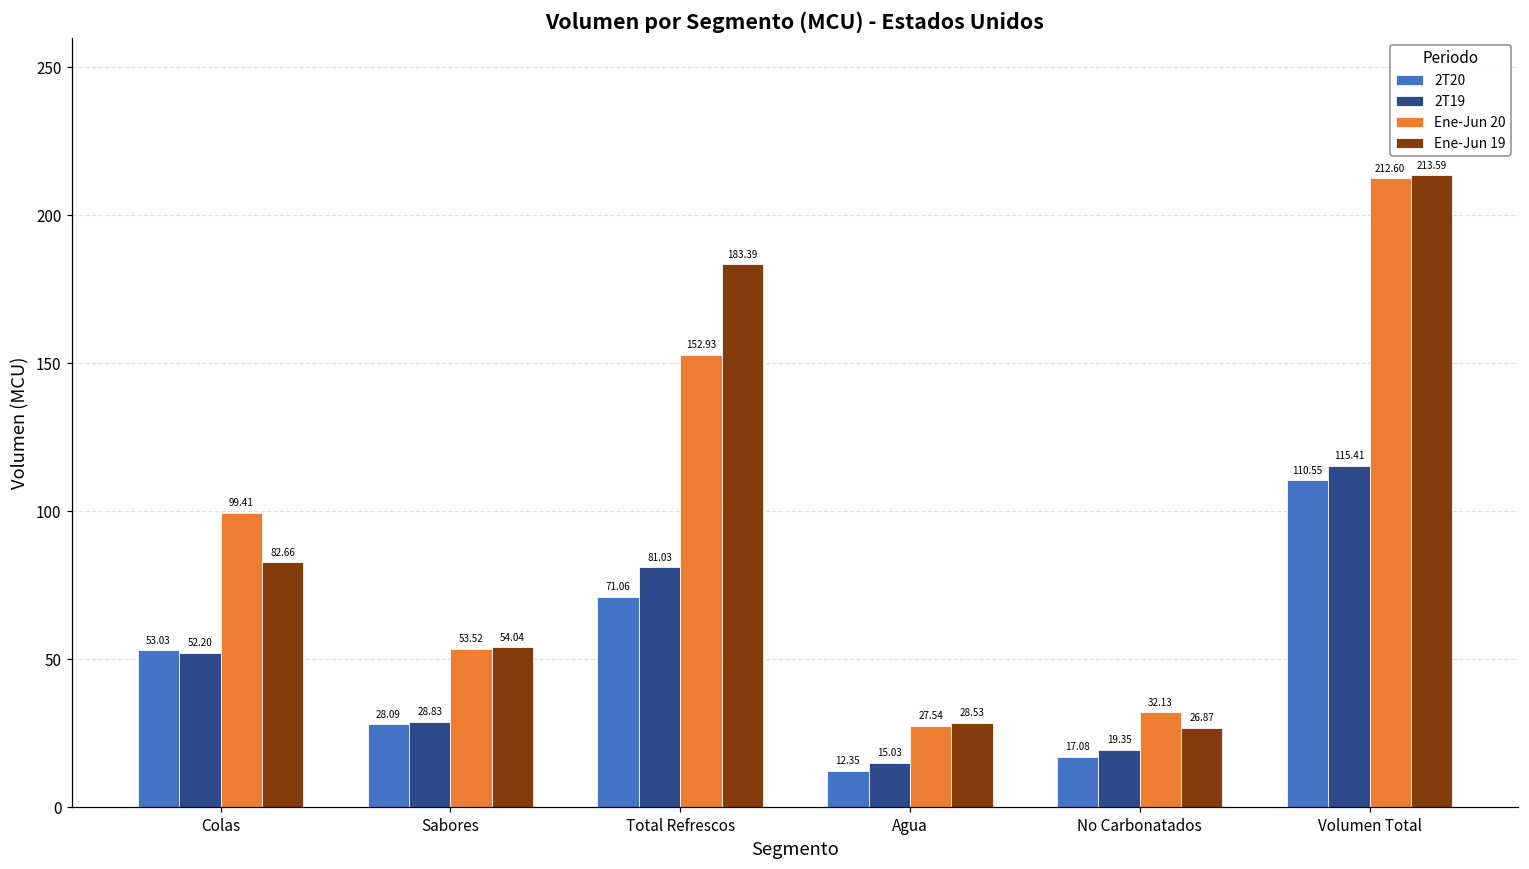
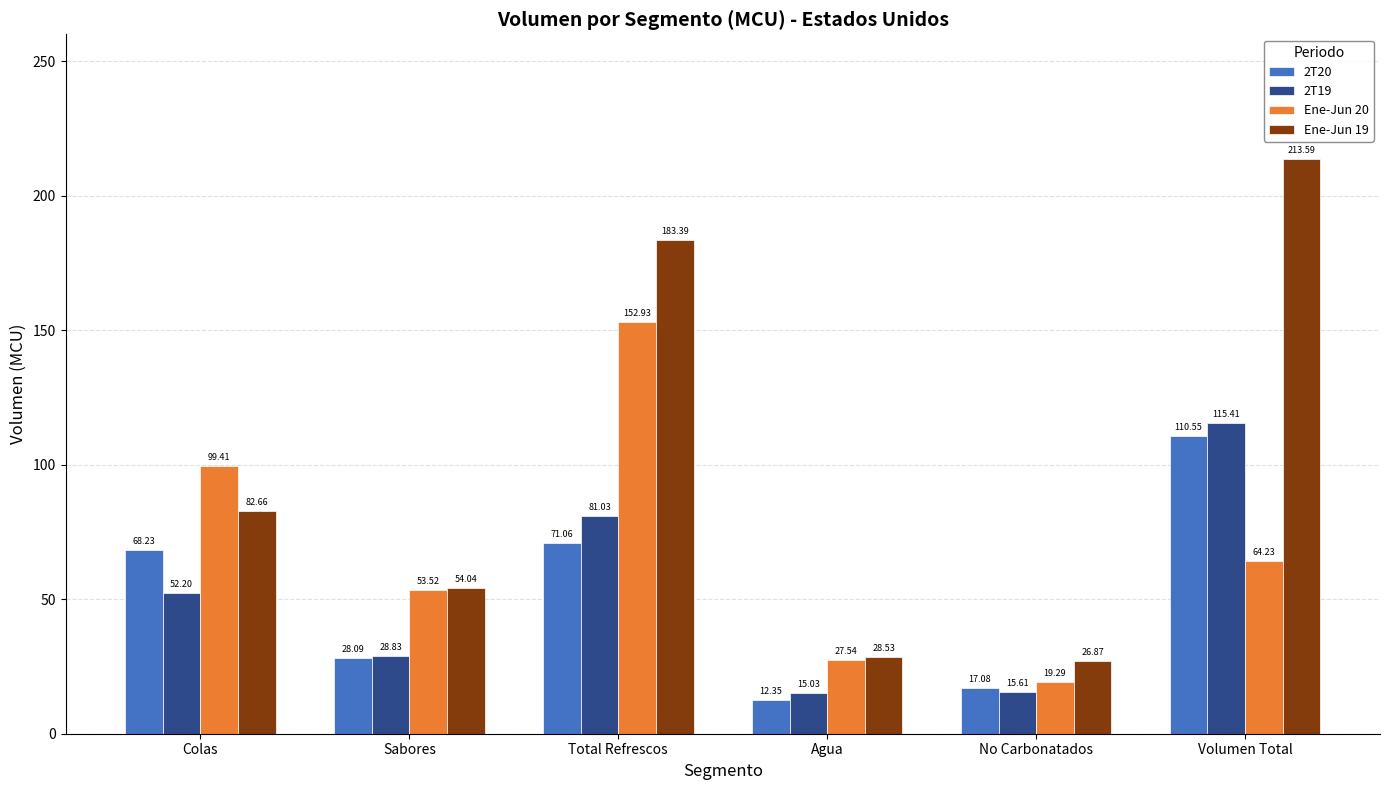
  {
    "2T20": {
-     "Colas": 53.03,
+     "Colas": 68.23,
      "Sabores": 28.09,
      "Total Refrescos": 71.06,
      "Agua": 12.35,
      "No Carbonatados": 17.08,
      "Volumen Total": 110.55
    },
    "2T19": {
      "Colas": 52.20,
      "Sabores": 28.83,
      "Total Refrescos": 81.03,
      "Agua": 15.03,
-     "No Carbonatados": 19.35,
+     "No Carbonatados": 15.61,
      "Volumen Total": 115.41
    },
    "Ene-Jun 20": {
      "Colas": 99.41,
      "Sabores": 53.52,
      "Total Refrescos": 152.93,
      "Agua": 27.54,
-     "No Carbonatados": 32.13,
-     "Volumen Total": 212.60
+     "No Carbonatados": 19.29,
+     "Volumen Total": 64.23
    },
    "Ene-Jun 19": {
      "Colas": 82.66,
      "Sabores": 54.04,
      "Total Refrescos": 183.39,
      "Agua": 28.53,
      "No Carbonatados": 26.87,
      "Volumen Total": 213.59
    }
  }
